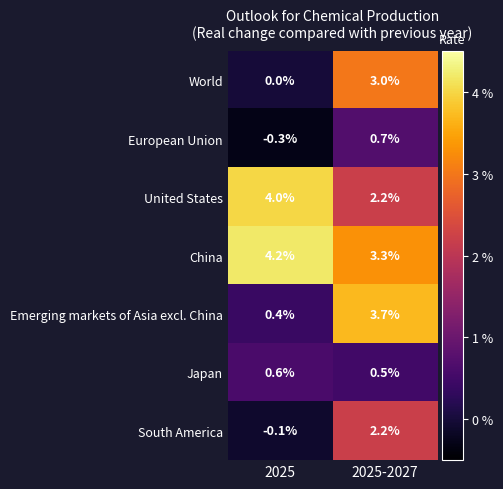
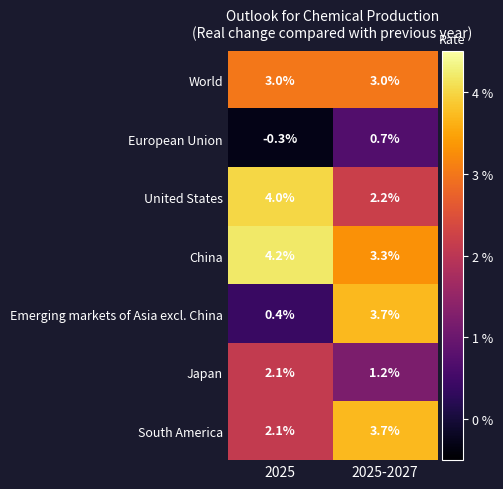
  {
    "World": {
-     "2025": "0.0%",
+     "2025": "3.0%",
      "2025-2027": "3.0%"
    },
    "European Union": {
      "2025": "-0.3%",
      "2025-2027": "0.7%"
    },
    "United States": {
      "2025": "4.0%",
      "2025-2027": "2.2%"
    },
    "China": {
      "2025": "4.2%",
      "2025-2027": "3.3%"
    },
    "Emerging markets of Asia excl. China": {
      "2025": "0.4%",
      "2025-2027": "3.7%"
    },
    "Japan": {
-     "2025": "0.6%",
-     "2025-2027": "0.5%"
+     "2025": "2.1%",
+     "2025-2027": "1.2%"
    },
    "South America": {
-     "2025": "-0.1%",
-     "2025-2027": "2.2%"
+     "2025": "2.1%",
+     "2025-2027": "3.7%"
    }
  }
